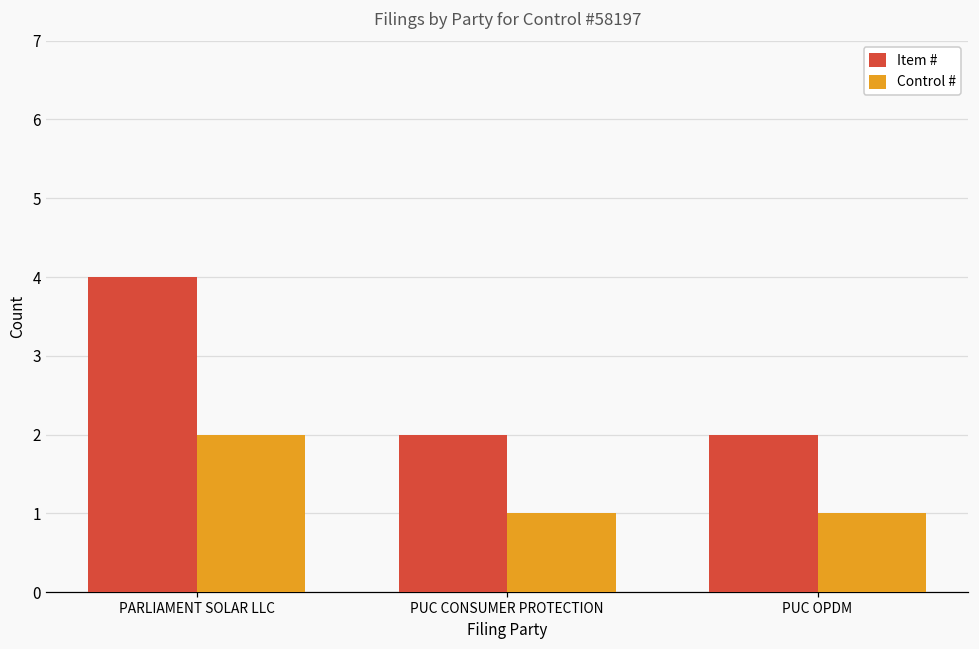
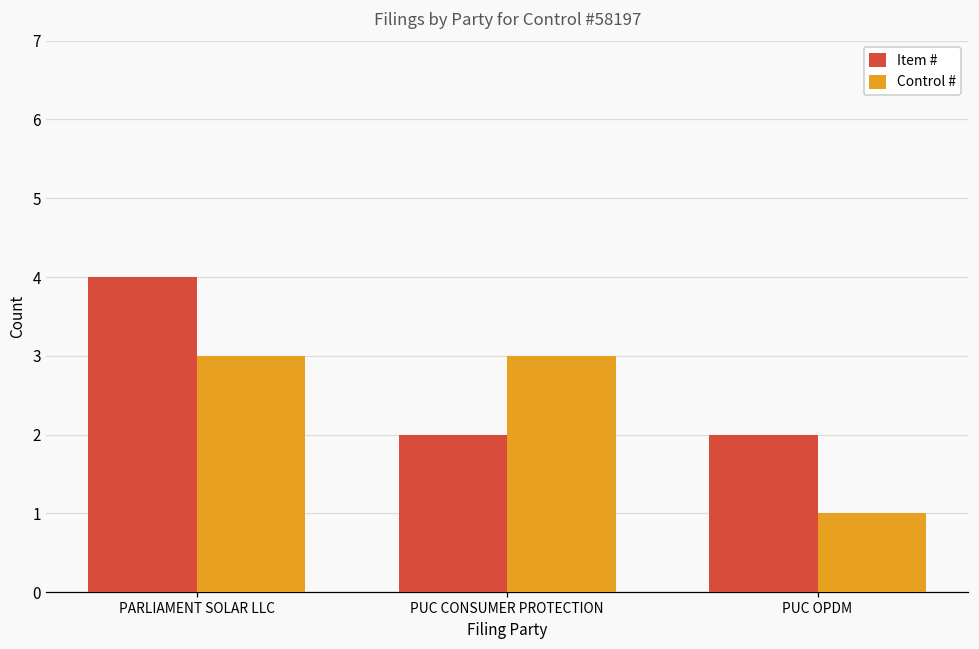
  {
    "Item #": {
      "PARLIAMENT SOLAR LLC": 4,
      "PUC CONSUMER PROTECTION": 2,
      "PUC OPDM": 2
    },
    "Control #": {
-     "PARLIAMENT SOLAR LLC": 2,
-     "PUC CONSUMER PROTECTION": 1,
+     "PARLIAMENT SOLAR LLC": 3,
+     "PUC CONSUMER PROTECTION": 3,
      "PUC OPDM": 1
    }
  }
